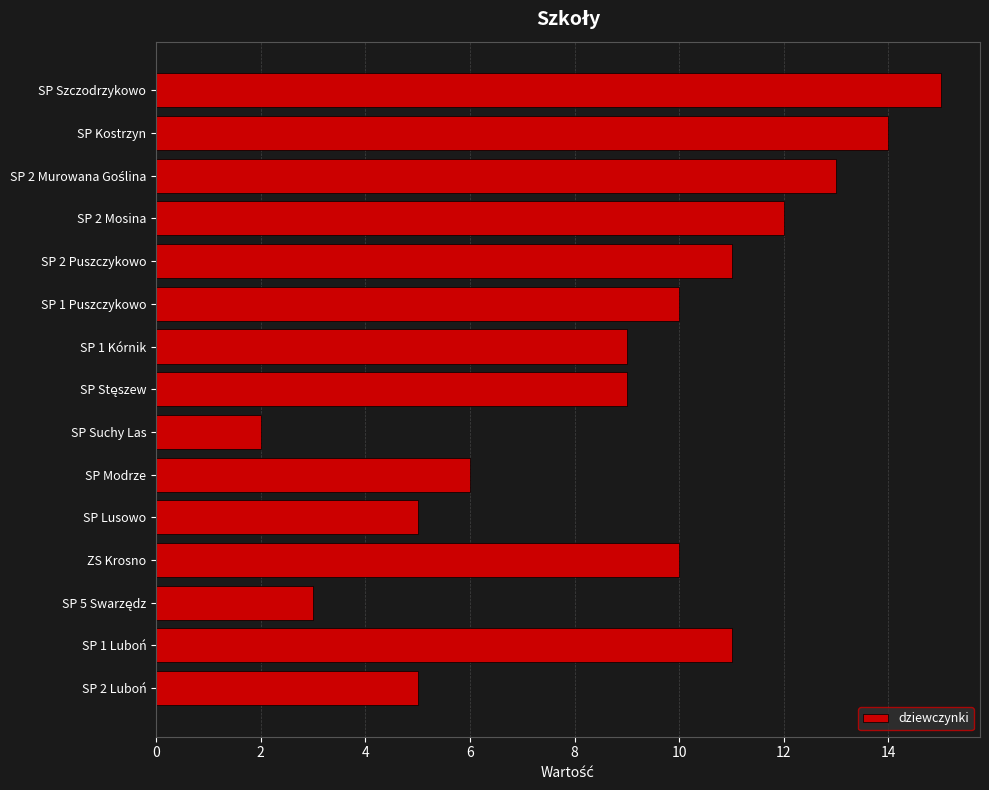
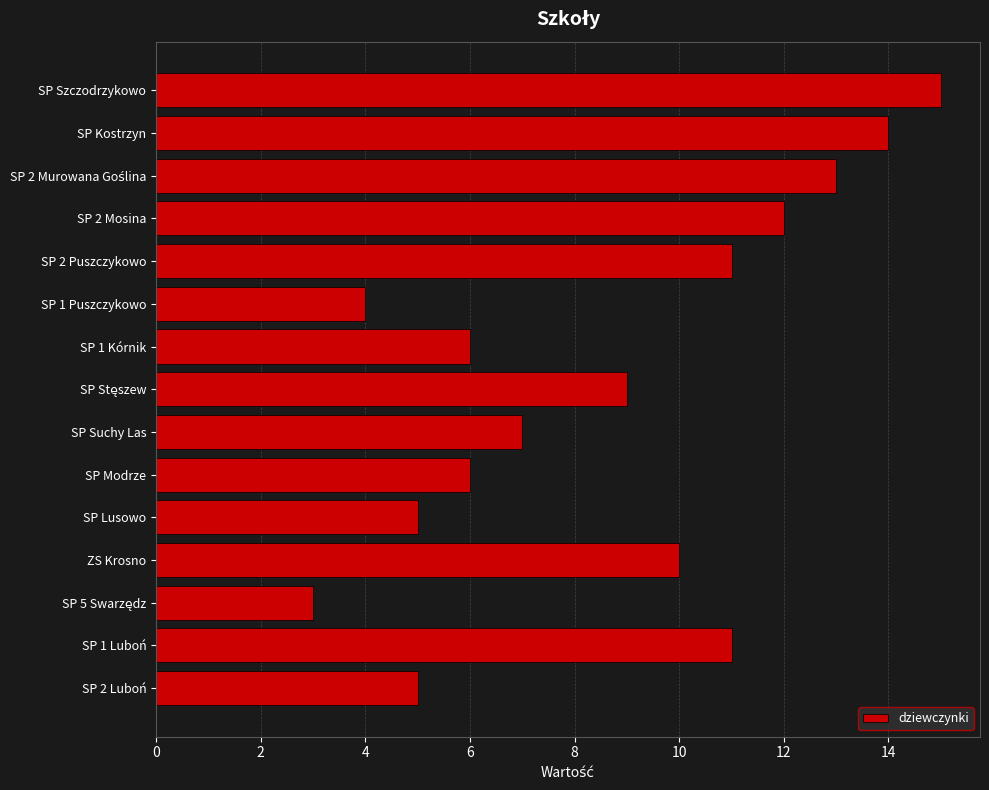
  {
    "SP Szczodrzykowo": 15,
    "SP Kostrzyn": 14,
    "SP 2 Murowana Goślina": 13,
    "SP 2 Mosina": 12,
    "SP 2 Puszczykowo": 11,
-   "SP 1 Puszczykowo": 10,
-   "SP 1 Kórnik": 9,
+   "SP 1 Puszczykowo": 4,
+   "SP 1 Kórnik": 6,
    "SP Stęszew": 9,
-   "SP Suchy Las": 2,
+   "SP Suchy Las": 7,
    "SP Modrze": 6,
    "SP Lusowo": 5,
    "ZS Krosno": 10,
    "SP 5 Swarzędz": 3,
    "SP 1 Luboń": 11,
    "SP 2 Luboń": 5
  }
